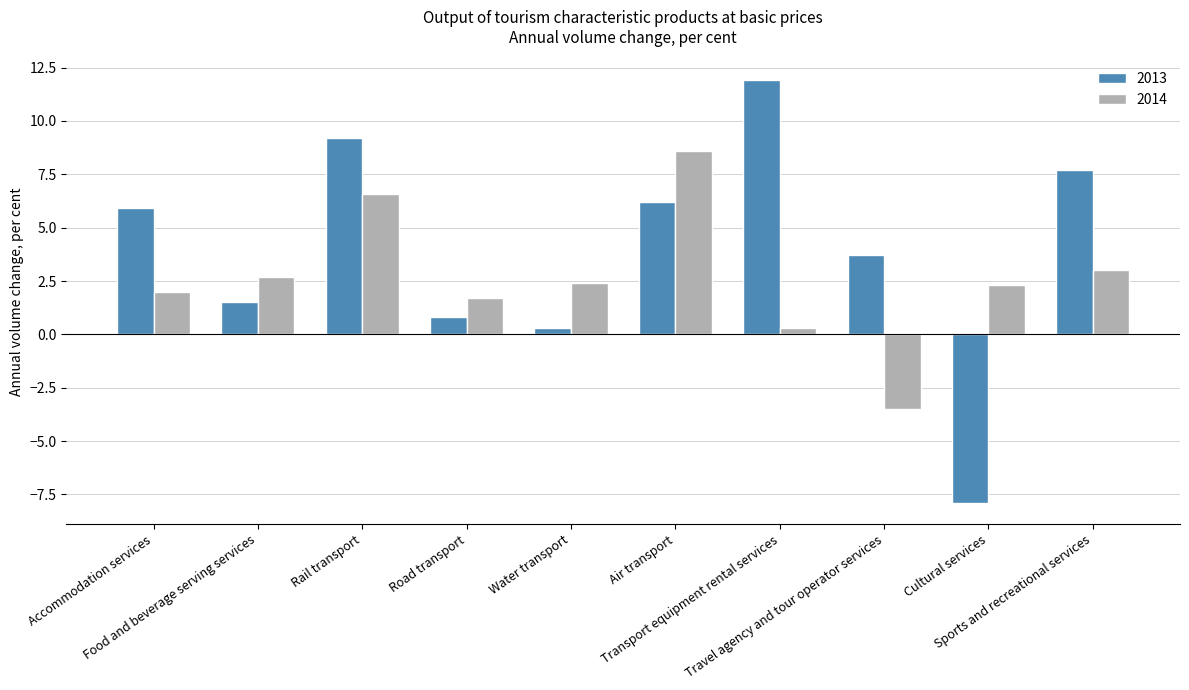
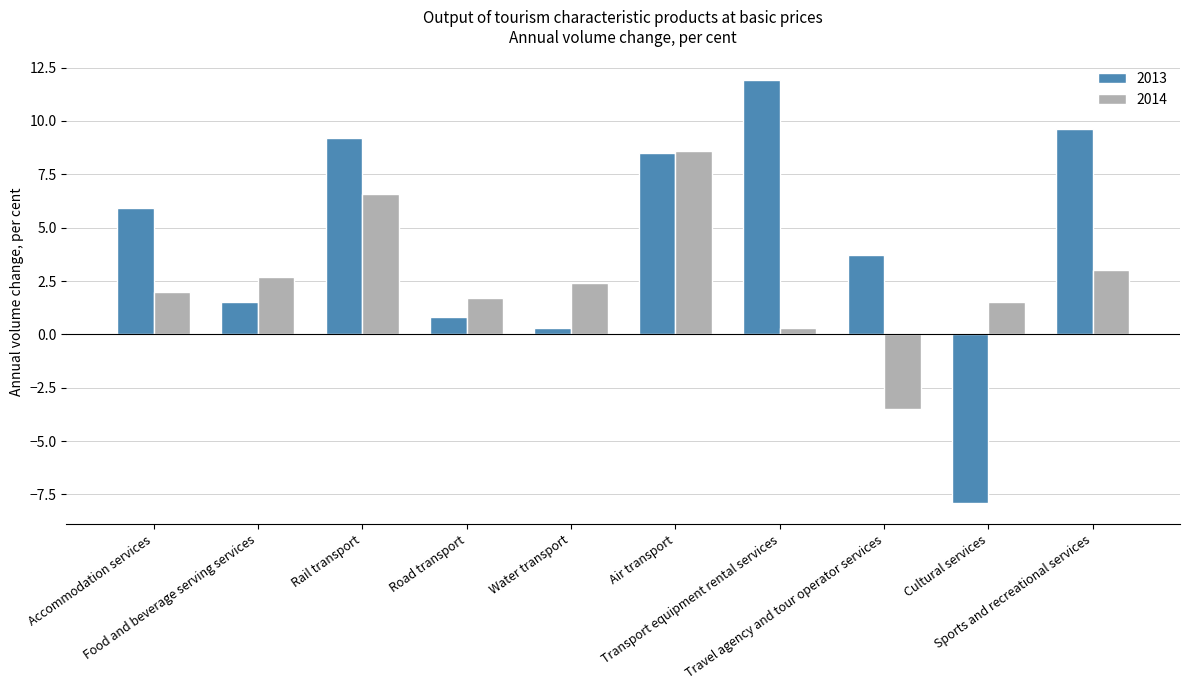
  {
    "2013": {
      "Accommodation services": 5.9,
      "Food and beverage serving services": 1.5,
      "Rail transport": 9.2,
      "Road transport": 0.8,
      "Water transport": 0.3,
-     "Air transport": 6.2,
+     "Air transport": 8.5,
      "Transport equipment rental services": 11.9,
      "Travel agency and tour operator services": 3.7,
      "Cultural services": -7.9,
-     "Sports and recreational services": 7.7
+     "Sports and recreational services": 9.6
    },
    "2014": {
      "Accommodation services": 2.0,
      "Food and beverage serving services": 2.7,
      "Rail transport": 6.6,
      "Road transport": 1.7,
      "Water transport": 2.4,
      "Air transport": 8.6,
      "Transport equipment rental services": 0.3,
      "Travel agency and tour operator services": -3.5,
-     "Cultural services": 2.3,
+     "Cultural services": 1.5,
      "Sports and recreational services": 3.0
    }
  }
